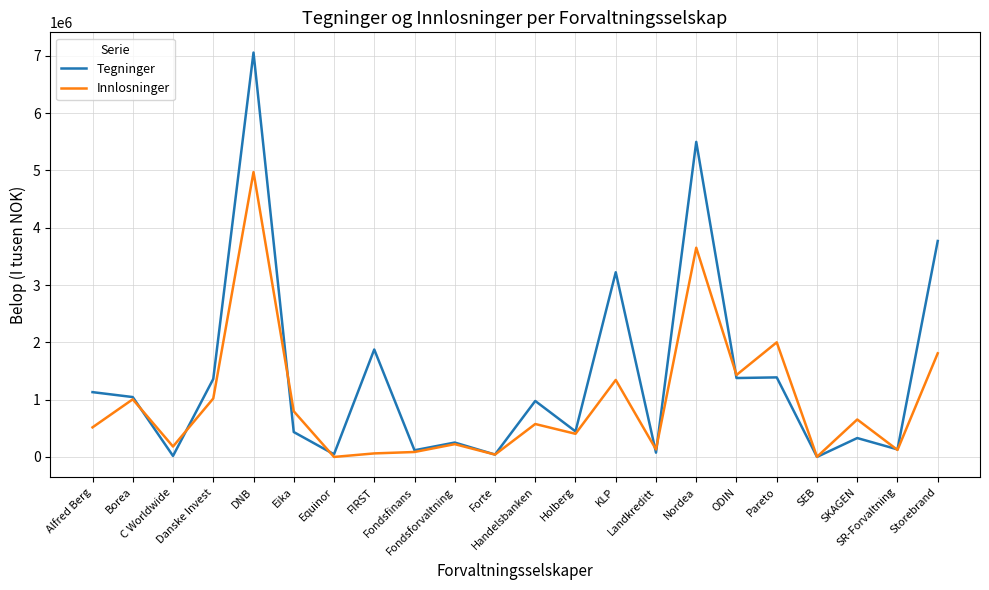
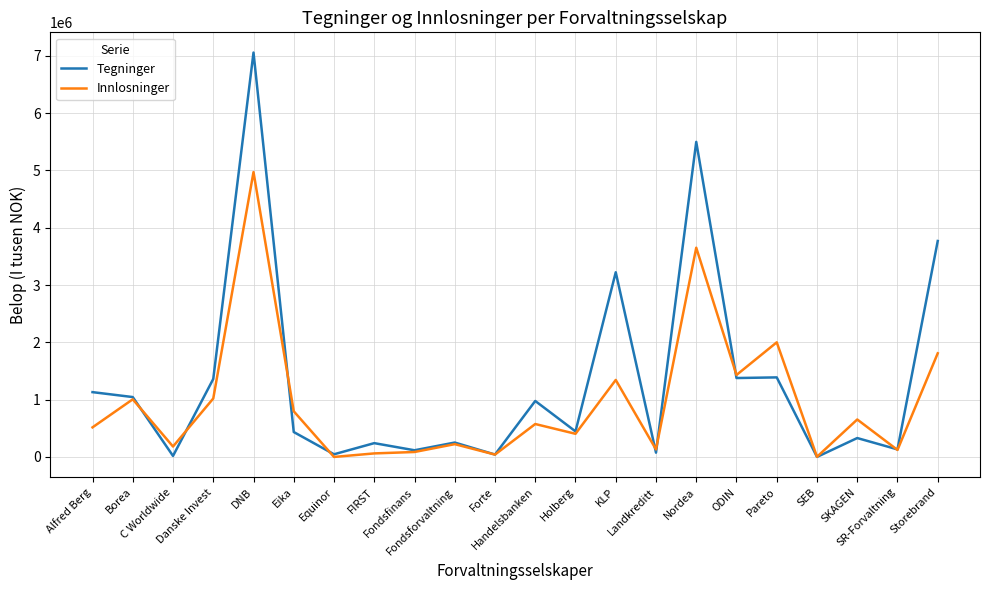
  {
    "Tegninger": {
      "Alfred Berg": 1100000,
      "C Worldwide": 0,
      "Danske Invest": 1400000,
      "DNB": 7100000,
      "Eika": 400000,
      "Equinor": 0,
-     "FIRST": 1900000,
+     "FIRST": 200000,
      "Handelsbanken": 1000000,
      "KLP": 3200000,
      "Landkreditt": 100000,
      "Nordea": 5500000,
      "ODIN": 1400000,
      "Pareto": 1400000,
      "SKAGEN": 300000,
      "Storebrand": 3800000
    },
    "Innlosninger": {
      "Alfred Berg": 500000,
      "C Worldwide": 200000,
      "Danske Invest": 1000000,
      "DNB": 5000000,
      "Eika": 800000,
      "Equinor": 0,
      "FIRST": 100000,
      "Handelsbanken": 600000,
      "KLP": 1300000,
      "Landkreditt": 100000,
      "Nordea": 3700000,
      "ODIN": 1400000,
      "Pareto": 2000000,
      "SKAGEN": 700000,
      "Storebrand": 1800000
    }
  }
